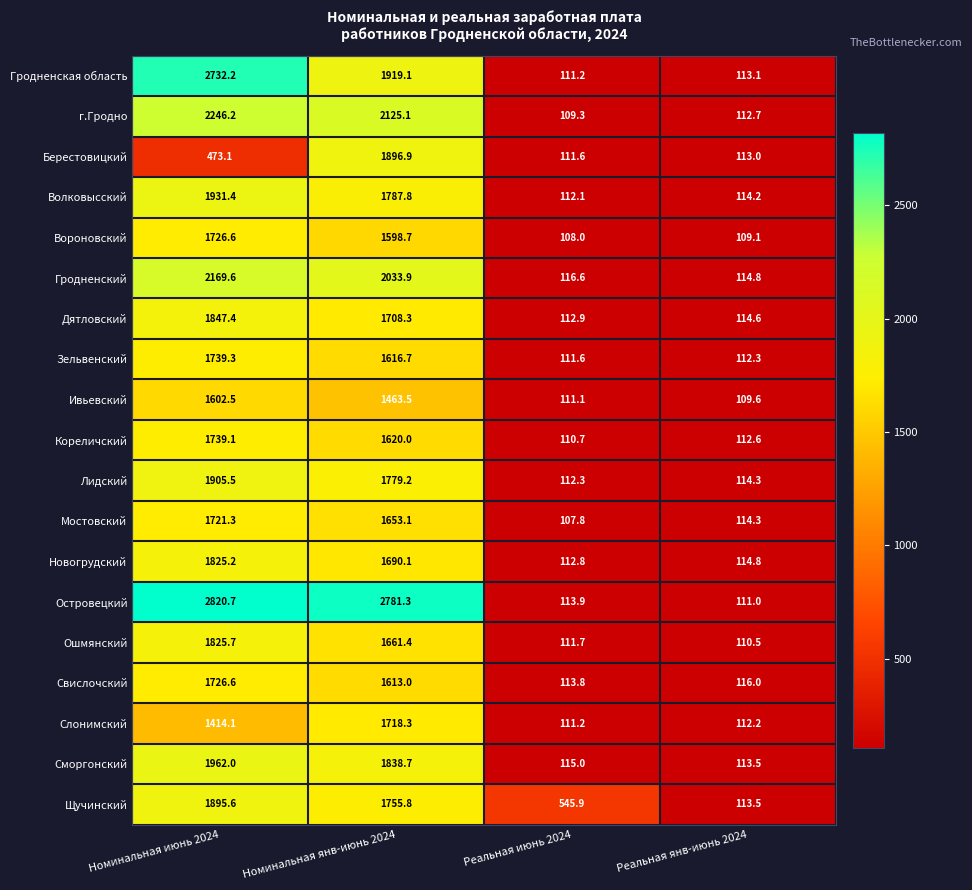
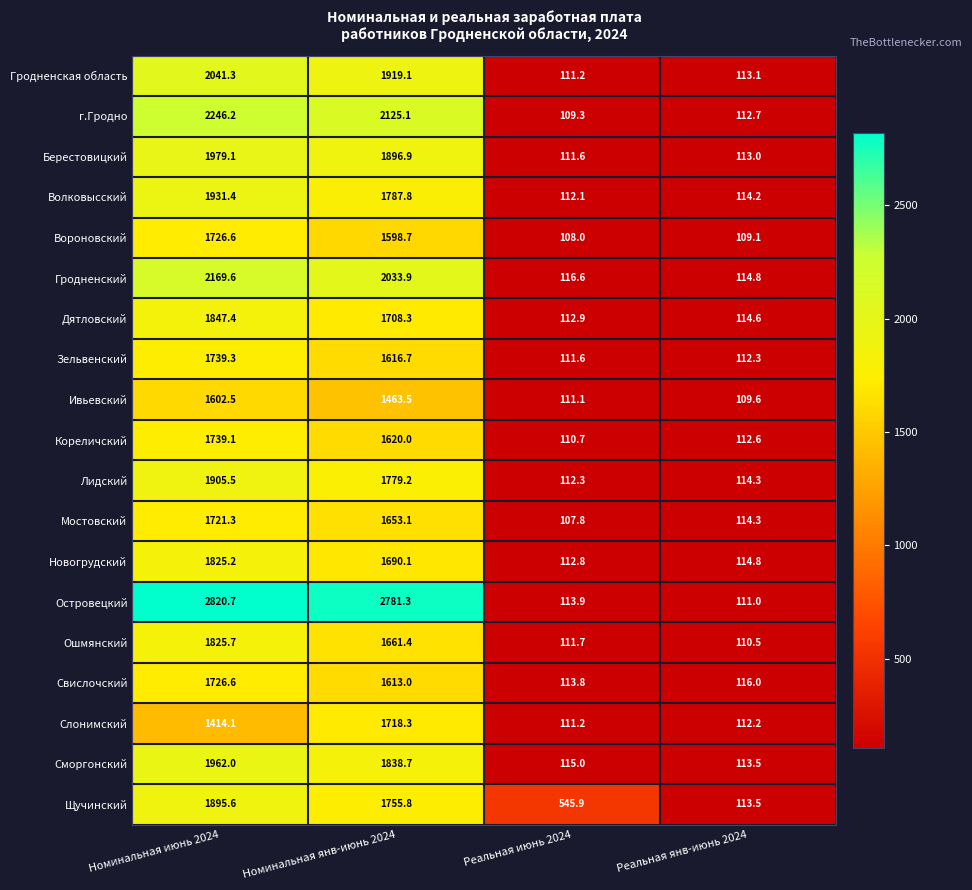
  {
    "Гродненская область": {
-     "Номинальная июнь 2024": 2732.2,
+     "Номинальная июнь 2024": 2041.3,
      "Номинальная янв-июнь 2024": 1919.1,
      "Реальная июнь 2024": 111.2,
      "Реальная янв-июнь 2024": 113.1
    },
    "г.Гродно": {
      "Номинальная июнь 2024": 2246.2,
      "Номинальная янв-июнь 2024": 2125.1,
      "Реальная июнь 2024": 109.3,
      "Реальная янв-июнь 2024": 112.7
    },
    "Берестовицкий": {
-     "Номинальная июнь 2024": 473.1,
+     "Номинальная июнь 2024": 1979.1,
      "Номинальная янв-июнь 2024": 1896.9,
      "Реальная июнь 2024": 111.6,
      "Реальная янв-июнь 2024": 113.0
    },
    "Волковысский": {
      "Номинальная июнь 2024": 1931.4,
      "Номинальная янв-июнь 2024": 1787.8,
      "Реальная июнь 2024": 112.1,
      "Реальная янв-июнь 2024": 114.2
    },
    "Вороновский": {
      "Номинальная июнь 2024": 1726.6,
      "Номинальная янв-июнь 2024": 1598.7,
      "Реальная июнь 2024": 108.0,
      "Реальная янв-июнь 2024": 109.1
    },
    "Гродненский": {
      "Номинальная июнь 2024": 2169.6,
      "Номинальная янв-июнь 2024": 2033.9,
      "Реальная июнь 2024": 116.6,
      "Реальная янв-июнь 2024": 114.8
    },
    "Дятловский": {
      "Номинальная июнь 2024": 1847.4,
      "Номинальная янв-июнь 2024": 1708.3,
      "Реальная июнь 2024": 112.9,
      "Реальная янв-июнь 2024": 114.6
    },
    "Зельвенский": {
      "Номинальная июнь 2024": 1739.3,
      "Номинальная янв-июнь 2024": 1616.7,
      "Реальная июнь 2024": 111.6,
      "Реальная янв-июнь 2024": 112.3
    },
    "Ивьевский": {
      "Номинальная июнь 2024": 1602.5,
      "Номинальная янв-июнь 2024": 1463.5,
      "Реальная июнь 2024": 111.1,
      "Реальная янв-июнь 2024": 109.6
    },
    "Кореличский": {
      "Номинальная июнь 2024": 1739.1,
      "Номинальная янв-июнь 2024": 1620.0,
      "Реальная июнь 2024": 110.7,
      "Реальная янв-июнь 2024": 112.6
    },
    "Лидский": {
      "Номинальная июнь 2024": 1905.5,
      "Номинальная янв-июнь 2024": 1779.2,
      "Реальная июнь 2024": 112.3,
      "Реальная янв-июнь 2024": 114.3
    },
    "Мостовский": {
      "Номинальная июнь 2024": 1721.3,
      "Номинальная янв-июнь 2024": 1653.1,
      "Реальная июнь 2024": 107.8,
      "Реальная янв-июнь 2024": 114.3
    },
    "Новогрудский": {
      "Номинальная июнь 2024": 1825.2,
      "Номинальная янв-июнь 2024": 1690.1,
      "Реальная июнь 2024": 112.8,
      "Реальная янв-июнь 2024": 114.8
    },
    "Островецкий": {
      "Номинальная июнь 2024": 2820.7,
      "Номинальная янв-июнь 2024": 2781.3,
      "Реальная июнь 2024": 113.9,
      "Реальная янв-июнь 2024": 111.0
    },
    "Ошмянский": {
      "Номинальная июнь 2024": 1825.7,
      "Номинальная янв-июнь 2024": 1661.4,
      "Реальная июнь 2024": 111.7,
      "Реальная янв-июнь 2024": 110.5
    },
    "Свислочский": {
      "Номинальная июнь 2024": 1726.6,
      "Номинальная янв-июнь 2024": 1613.0,
      "Реальная июнь 2024": 113.8,
      "Реальная янв-июнь 2024": 116.0
    },
    "Слонимский": {
      "Номинальная июнь 2024": 1414.1,
      "Номинальная янв-июнь 2024": 1718.3,
      "Реальная июнь 2024": 111.2,
      "Реальная янв-июнь 2024": 112.2
    },
    "Сморгонский": {
      "Номинальная июнь 2024": 1962.0,
      "Номинальная янв-июнь 2024": 1838.7,
      "Реальная июнь 2024": 115.0,
      "Реальная янв-июнь 2024": 113.5
    },
    "Щучинский": {
      "Номинальная июнь 2024": 1895.6,
      "Номинальная янв-июнь 2024": 1755.8,
      "Реальная июнь 2024": 545.9,
      "Реальная янв-июнь 2024": 113.5
    }
  }
